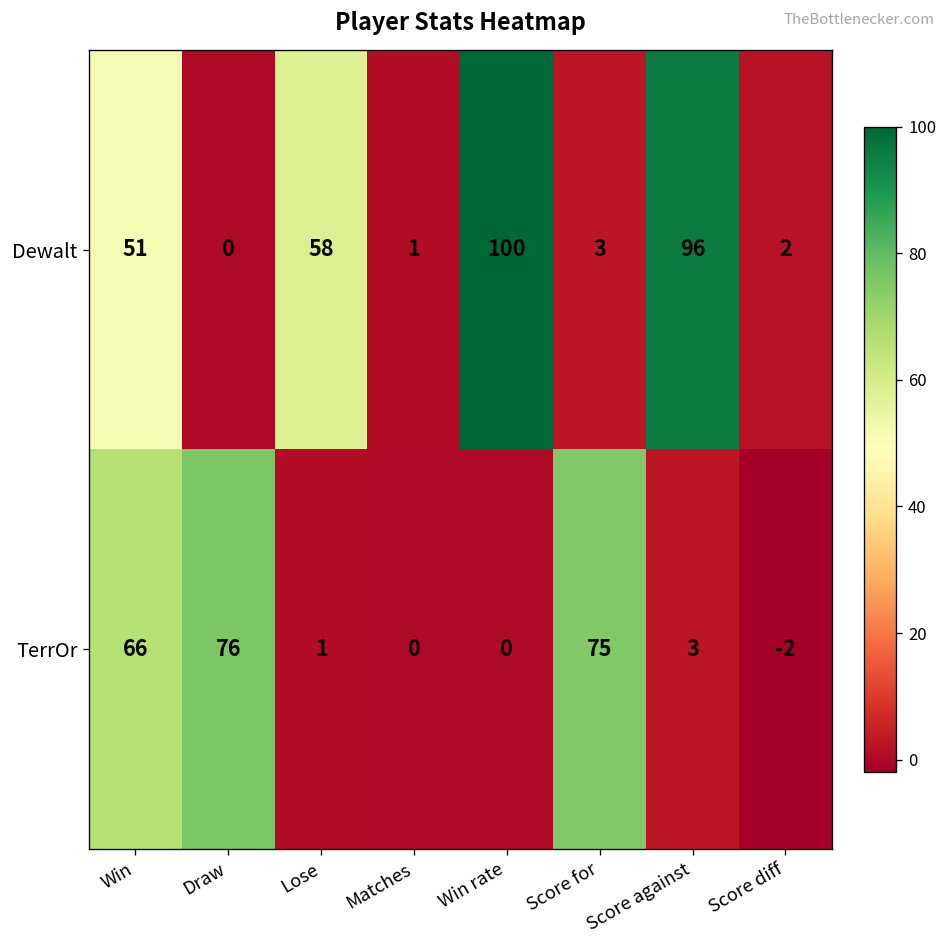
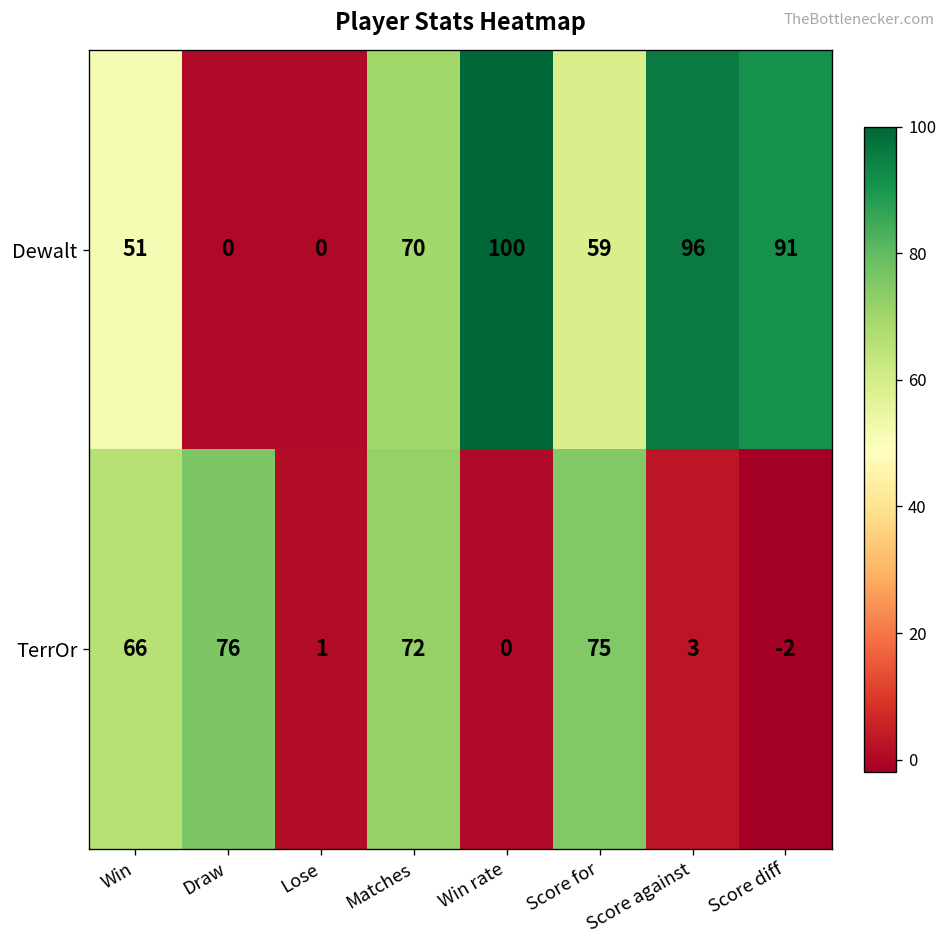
  {
    "Dewalt": {
      "Win": 51,
      "Draw": 0,
-     "Lose": 58,
-     "Matches": 1,
+     "Lose": 0,
+     "Matches": 70,
      "Win rate": 100,
-     "Score for": 3,
+     "Score for": 59,
      "Score against": 96,
-     "Score diff": 2
+     "Score diff": 91
    },
    "TerrOr": {
      "Win": 66,
      "Draw": 76,
      "Lose": 1,
-     "Matches": 0,
+     "Matches": 72,
      "Win rate": 0,
      "Score for": 75,
      "Score against": 3,
      "Score diff": -2
    }
  }
